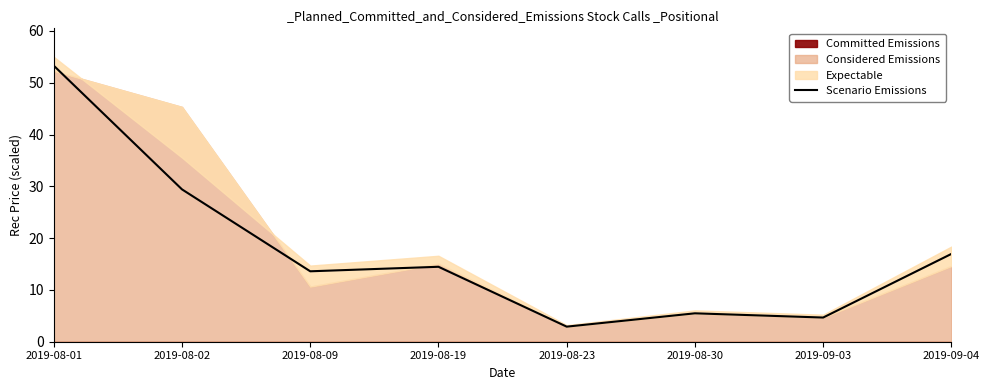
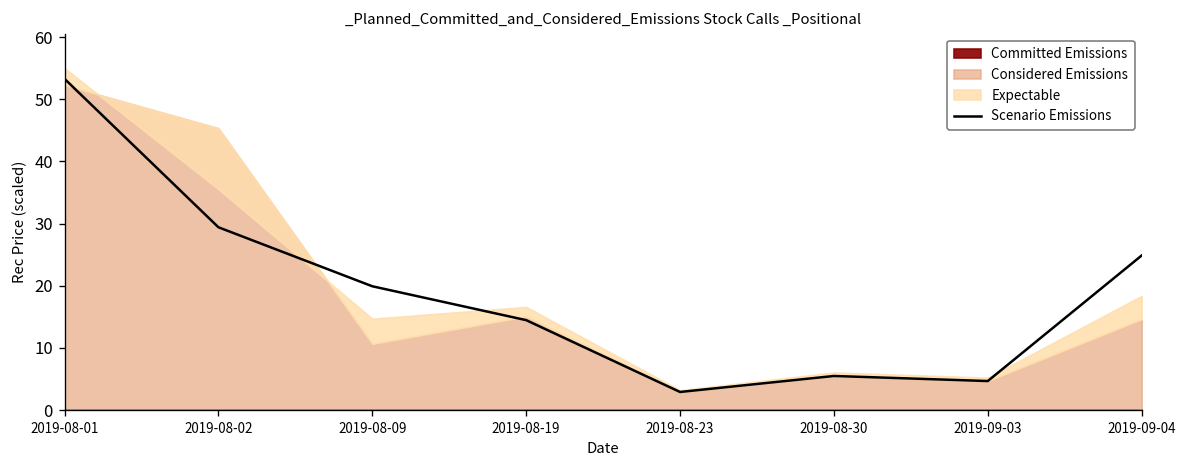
  {
    "Scenario Emissions": {
      "2019-08-01": 53,
      "2019-08-02": 29,
-     "2019-08-09": 14,
+     "2019-08-09": 20,
      "2019-08-19": 14,
-     "2019-09-04": 17
+     "2019-09-04": 25
    },
    "Considered Emissions": {
      "2019-08-01": 52,
      "2019-08-09": 11,
      "2019-08-19": 15,
      "2019-09-04": 15
    },
    "Expectable": {
      "2019-08-01": 3,
      "2019-08-09": 4,
      "2019-08-19": 2,
      "2019-08-30": 1,
      "2019-09-03": 1,
      "2019-09-04": 4
    }
  }
